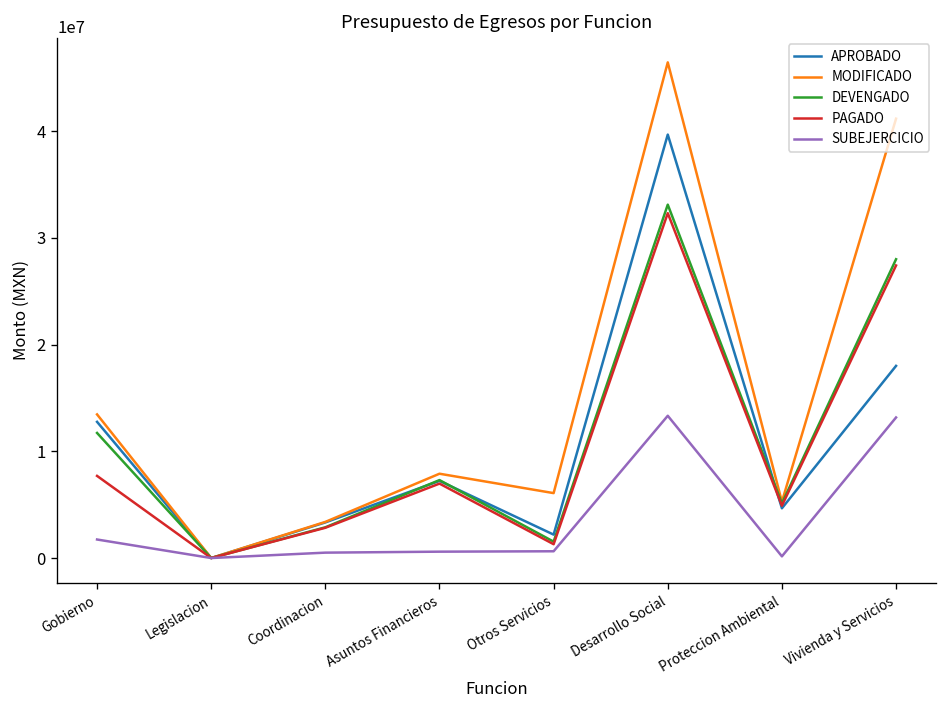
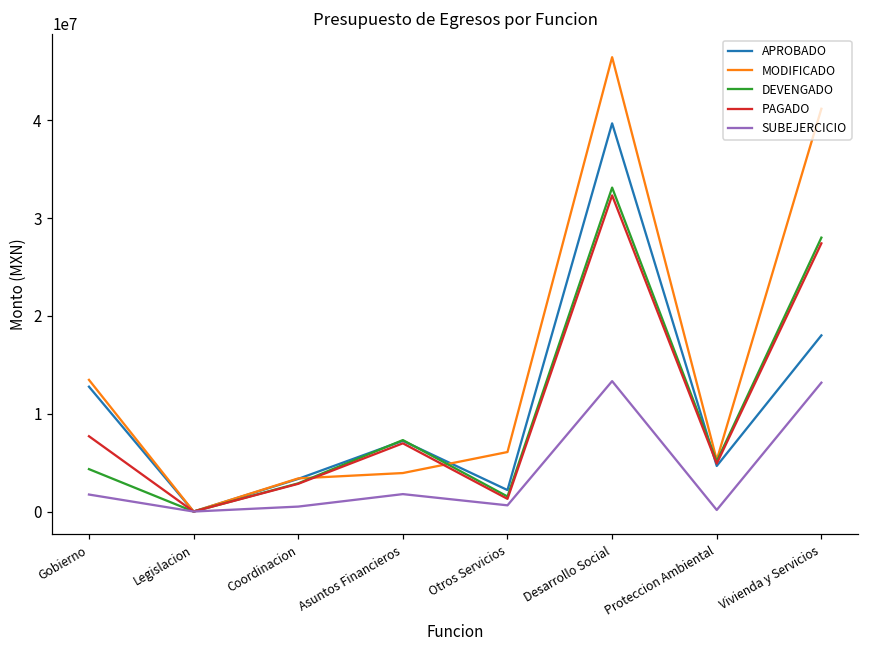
  {
    "APROBADO": {
      "Gobierno": 13000000,
      "Otros Servicios": 2000000,
      "Desarrollo Social": 40000000,
      "Vivienda y Servicios": 18000000
    },
    "MODIFICADO": {
      "Gobierno": 13000000,
-     "Asuntos Financieros": 8000000,
+     "Asuntos Financieros": 4000000,
      "Otros Servicios": 6000000,
      "Desarrollo Social": 46000000
    },
    "DEVENGADO": {
-     "Gobierno": 12000000,
+     "Gobierno": 4000000,
      "Desarrollo Social": 33000000,
      "Vivienda y Servicios": 28000000
    },
    "PAGADO": {
      "Gobierno": 8000000,
      "Desarrollo Social": 32000000,
      "Vivienda y Servicios": 27000000
    },
    "SUBEJERCICIO": {
      "Gobierno": 2000000,
      "Coordinacion": 1000000,
-     "Asuntos Financieros": 1000000,
+     "Asuntos Financieros": 2000000,
      "Otros Servicios": 1000000,
      "Desarrollo Social": 13000000,
      "Proteccion Ambiental": 0,
      "Vivienda y Servicios": 13000000
    }
  }
